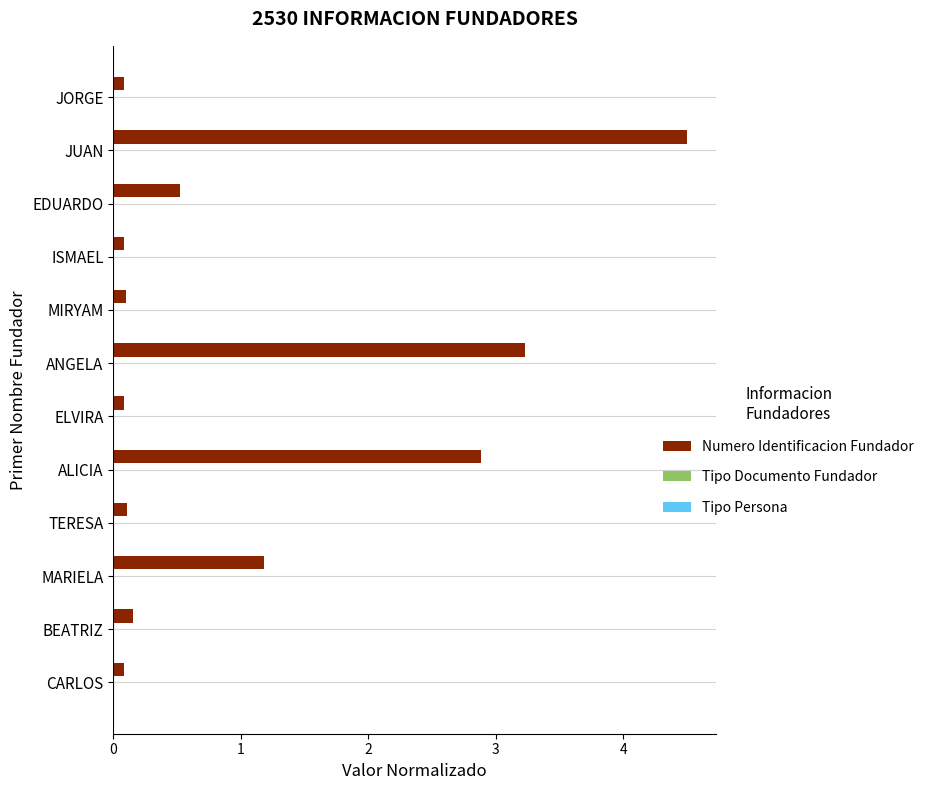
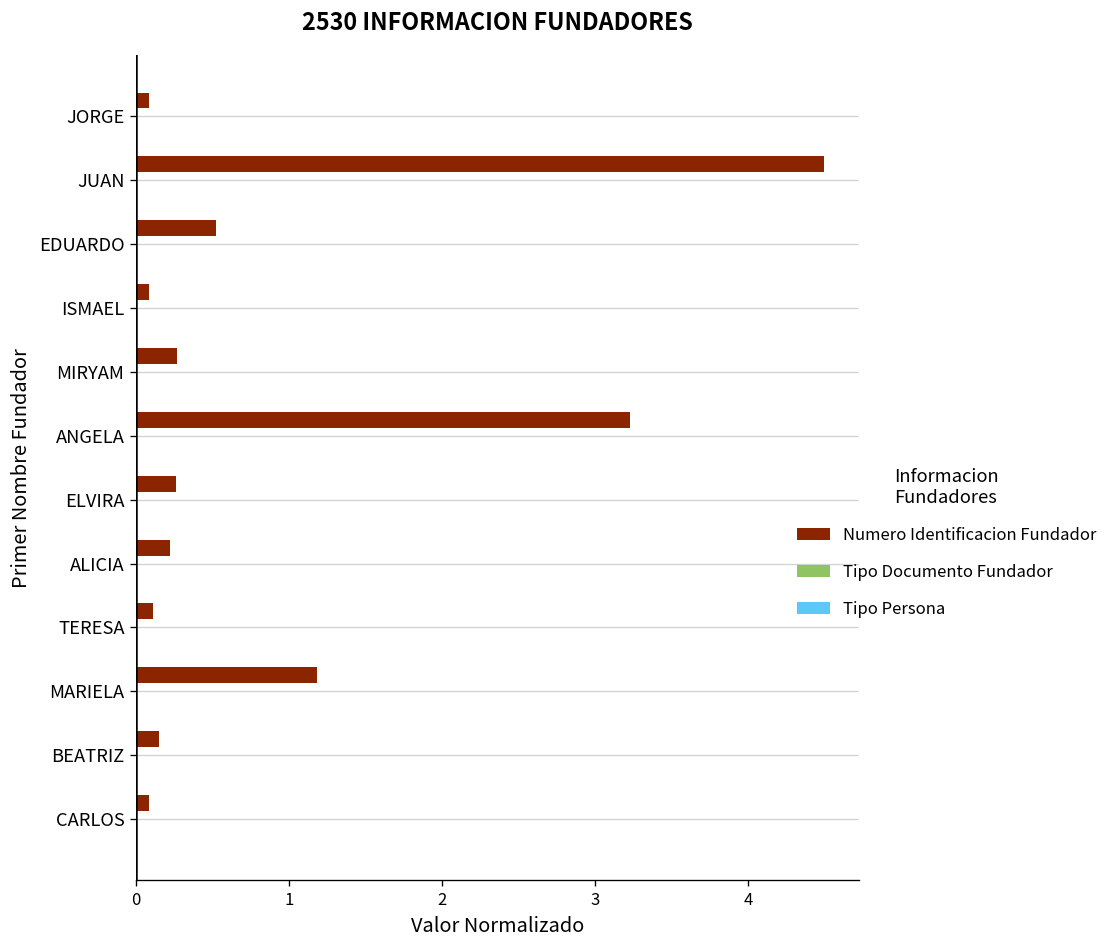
  {
    "Numero Identificacion Fundador": {
      "JORGE": 0.08,
      "JUAN": 4.50,
      "EDUARDO": 0.52,
      "ISMAEL": 0.08,
-     "MIRYAM": 0.10,
+     "MIRYAM": 0.27,
      "ANGELA": 3.23,
-     "ELVIRA": 0.09,
-     "ALICIA": 2.89,
+     "ELVIRA": 0.26,
+     "ALICIA": 0.22,
      "TERESA": 0.11,
      "MARIELA": 1.18,
      "BEATRIZ": 0.15,
      "CARLOS": 0.08
    }
  }
